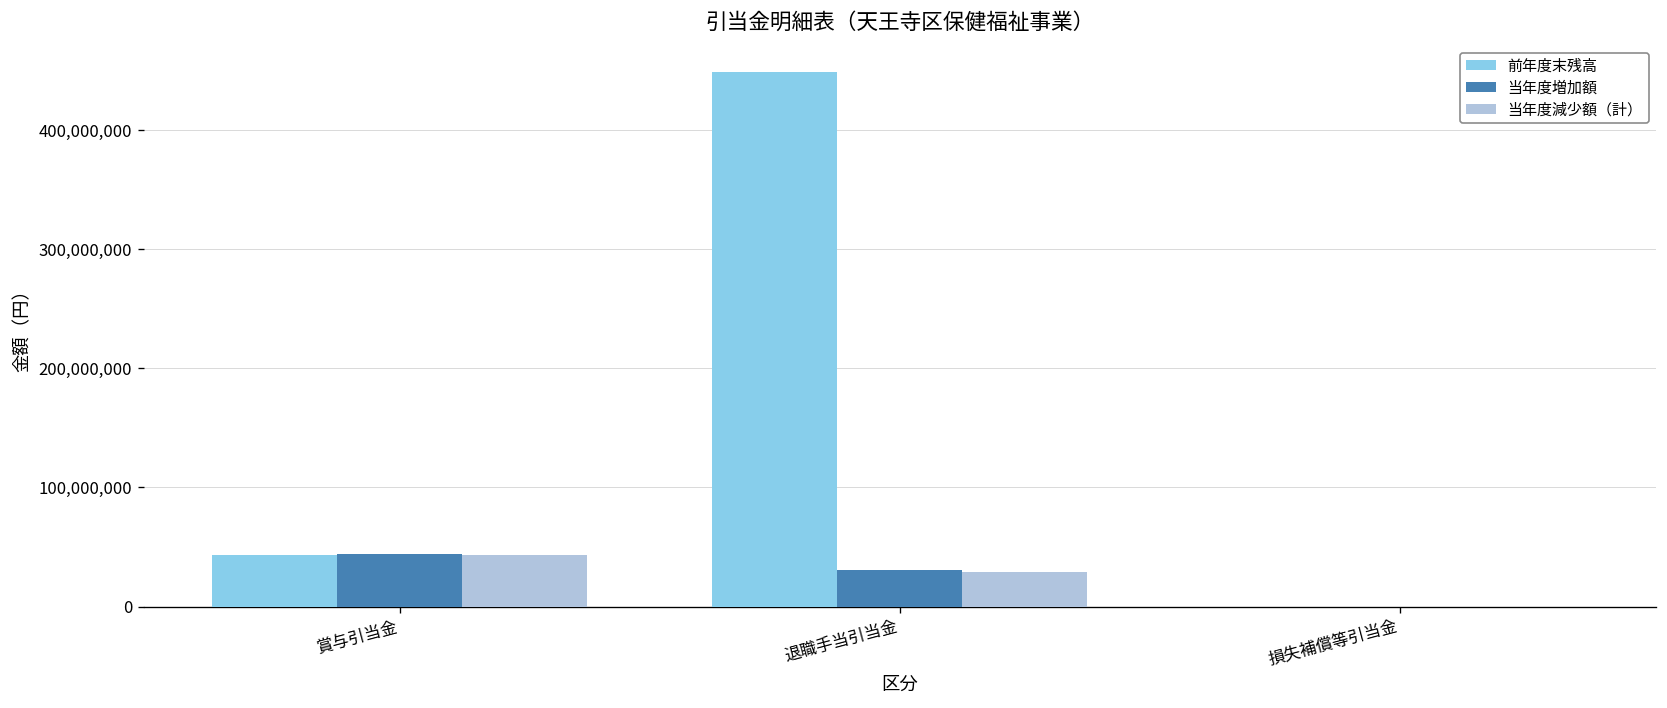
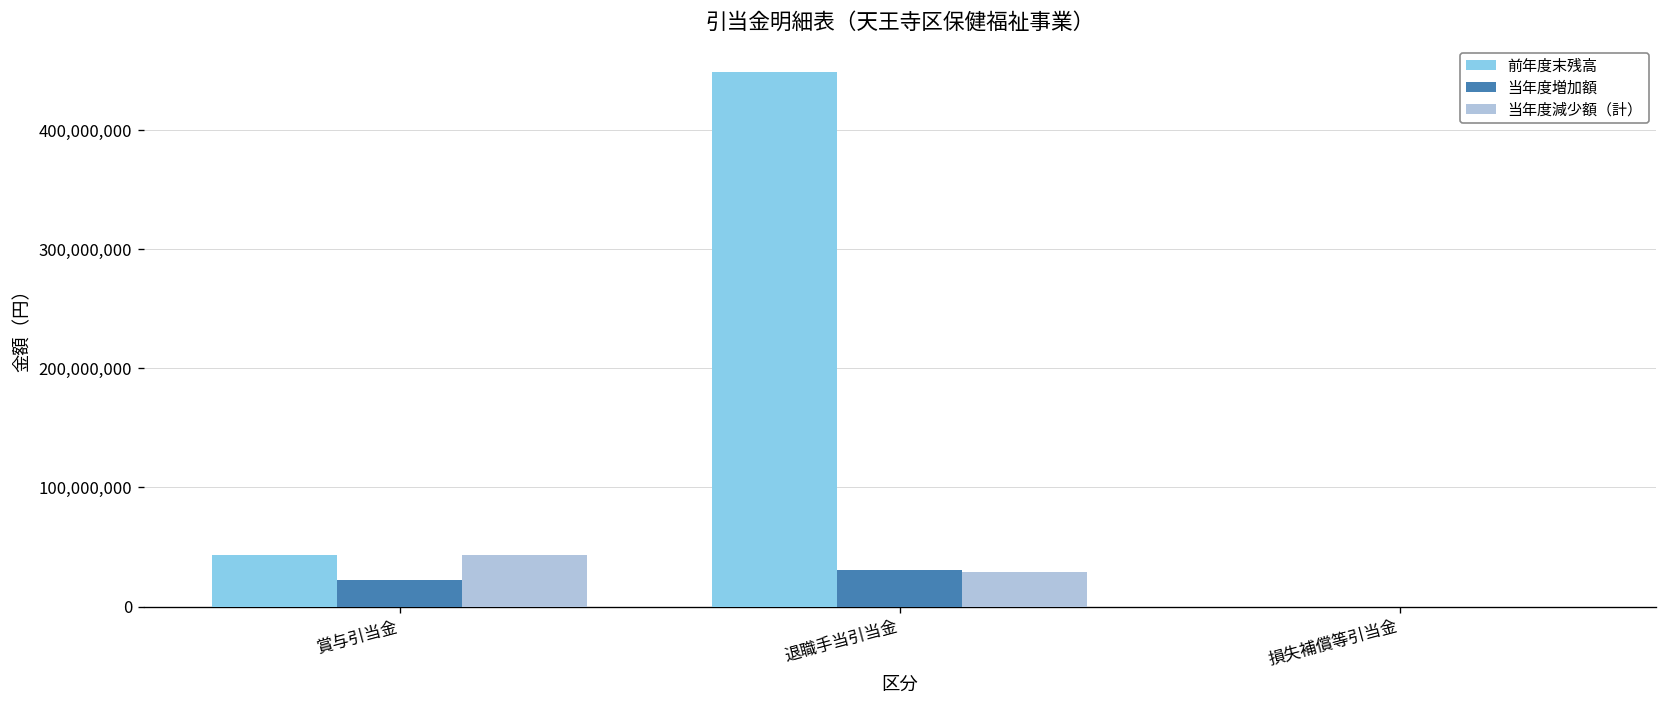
  {
    "当年度増加額": {
-     "賞与引当金": "40,000,000",
+     "賞与引当金": "20,000,000",
      "退職手当引当金": "30,000,000",
      "損失補償等引当金": "0"
    }
  }
